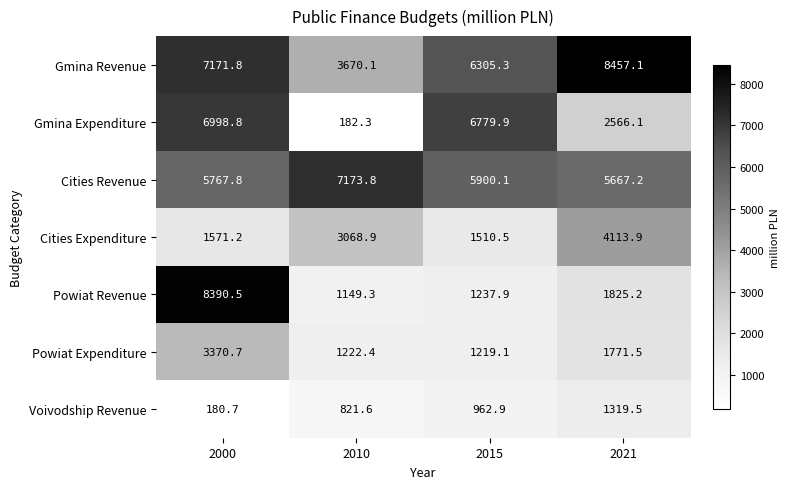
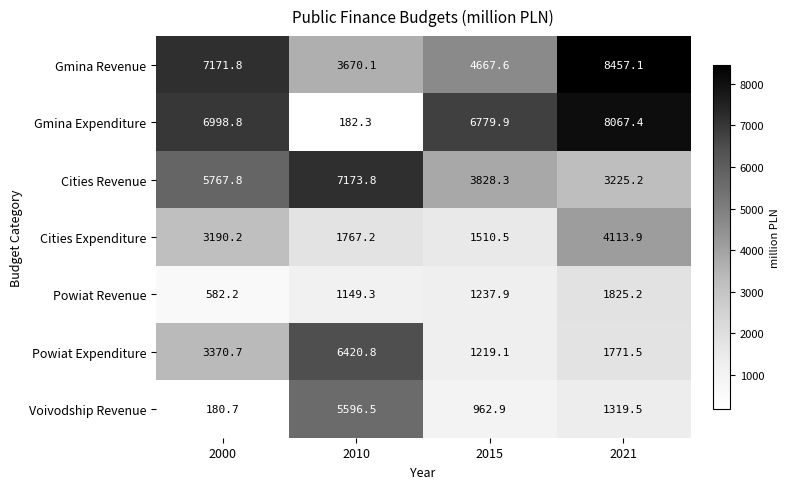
  {
    "Gmina Revenue": {
      "2000": 7171.8,
      "2010": 3670.1,
-     "2015": 6305.3,
+     "2015": 4667.6,
      "2021": 8457.1
    },
    "Gmina Expenditure": {
      "2000": 6998.8,
      "2010": 182.3,
      "2015": 6779.9,
-     "2021": 2566.1
+     "2021": 8067.4
    },
    "Cities Revenue": {
      "2000": 5767.8,
      "2010": 7173.8,
-     "2015": 5900.1,
-     "2021": 5667.2
+     "2015": 3828.3,
+     "2021": 3225.2
    },
    "Cities Expenditure": {
-     "2000": 1571.2,
-     "2010": 3068.9,
+     "2000": 3190.2,
+     "2010": 1767.2,
      "2015": 1510.5,
      "2021": 4113.9
    },
    "Powiat Revenue": {
-     "2000": 8390.5,
+     "2000": 582.2,
      "2010": 1149.3,
      "2015": 1237.9,
      "2021": 1825.2
    },
    "Powiat Expenditure": {
      "2000": 3370.7,
-     "2010": 1222.4,
+     "2010": 6420.8,
      "2015": 1219.1,
      "2021": 1771.5
    },
    "Voivodship Revenue": {
      "2000": 180.7,
-     "2010": 821.6,
+     "2010": 5596.5,
      "2015": 962.9,
      "2021": 1319.5
    }
  }
